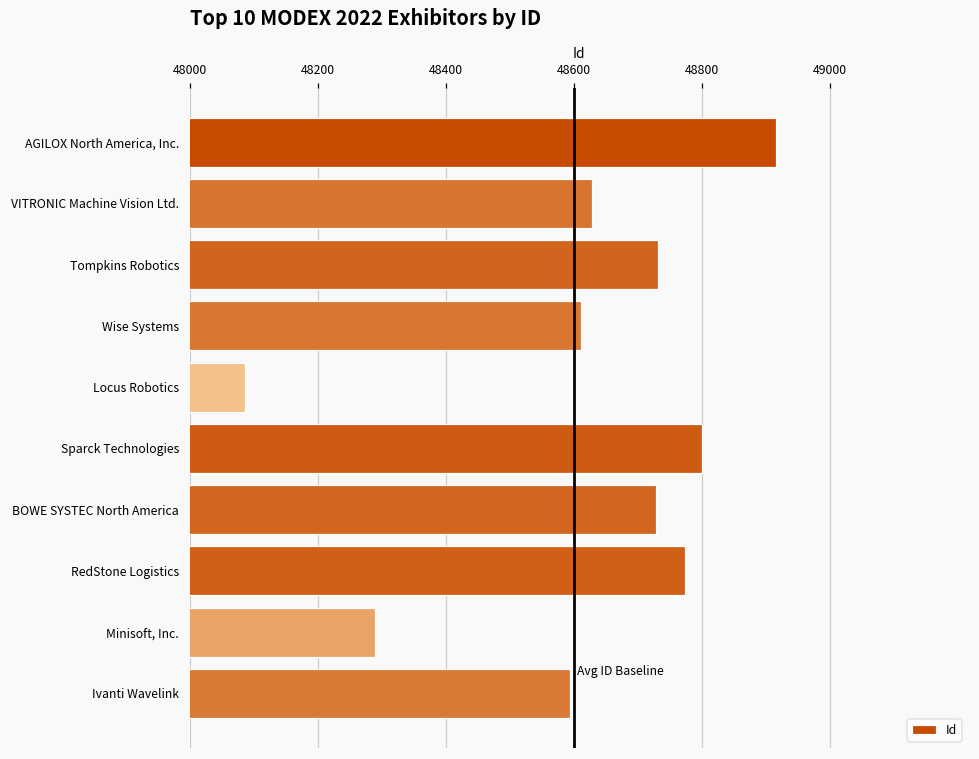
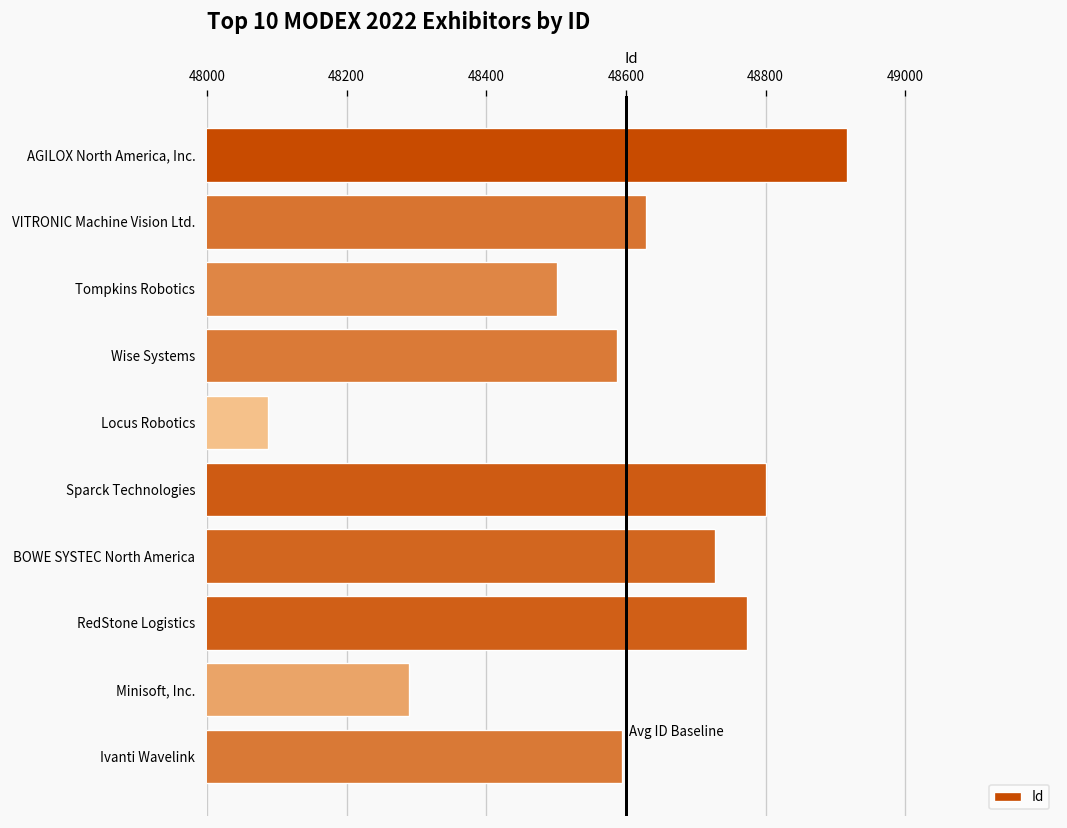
  {
    "AGILOX North America, Inc.": 48920,
    "VITRONIC Machine Vision Ltd.": 48630,
-   "Tompkins Robotics": 48730,
-   "Wise Systems": 48610,
+   "Tompkins Robotics": 48500,
+   "Wise Systems": 48590,
    "Locus Robotics": 48090,
    "Sparck Technologies": 48800,
    "BOWE SYSTEC North America": 48730,
    "RedStone Logistics": 48770,
    "Minisoft, Inc.": 48290,
    "Ivanti Wavelink": 48590
  }
